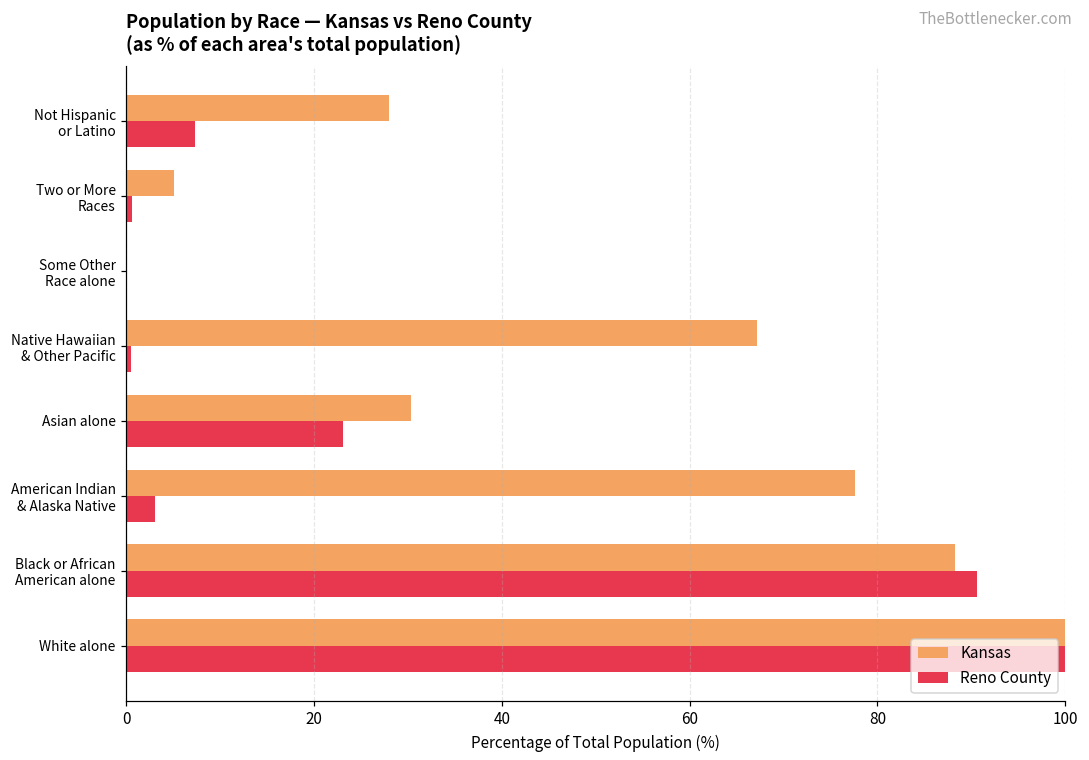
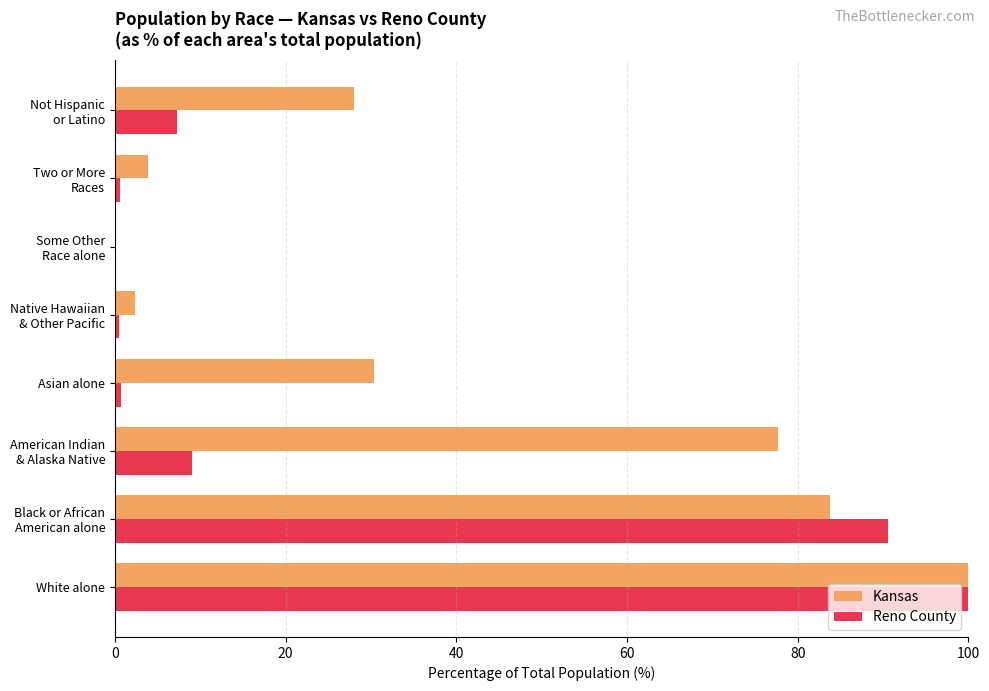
  {
    "Kansas": {
      "Not Hispanic or Latino": 28,
-     "Two or More Races": 5,
-     "Native Hawaiian & Other Pacific": 67,
+     "Two or More Races": 4,
+     "Native Hawaiian & Other Pacific": 2,
      "Asian alone": 30,
      "American Indian & Alaska Native": 78,
-     "Black or African American alone": 88,
+     "Black or African American alone": 84,
      "White alone": 100
    },
    "Reno County": {
      "Not Hispanic or Latino": 7,
      "Two or More Races": 1,
      "Native Hawaiian & Other Pacific": 0,
-     "Asian alone": 23,
-     "American Indian & Alaska Native": 3,
+     "Asian alone": 1,
+     "American Indian & Alaska Native": 9,
      "Black or African American alone": 91,
      "White alone": 100
    }
  }
